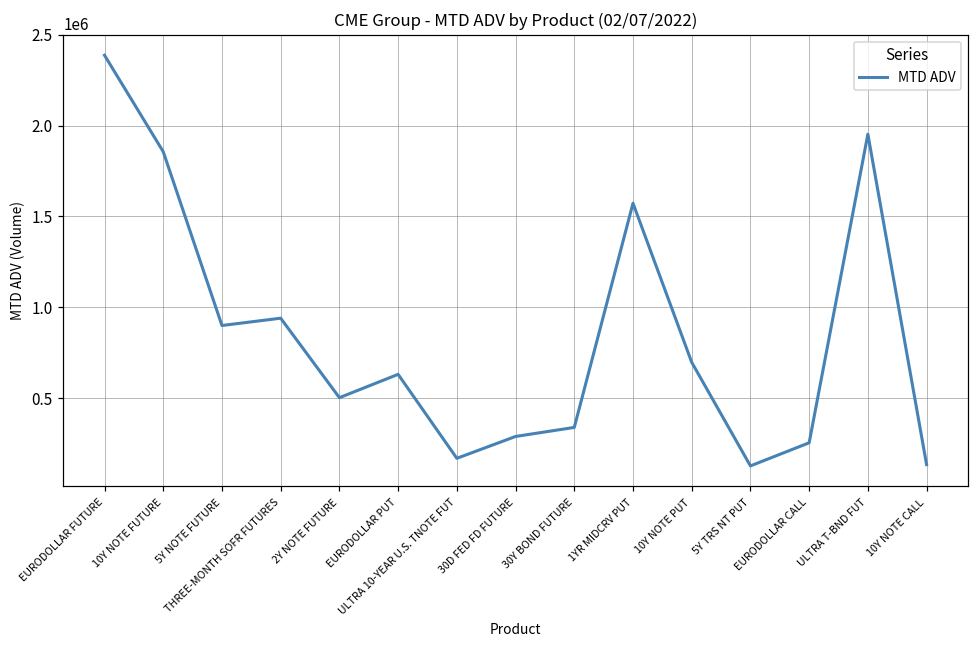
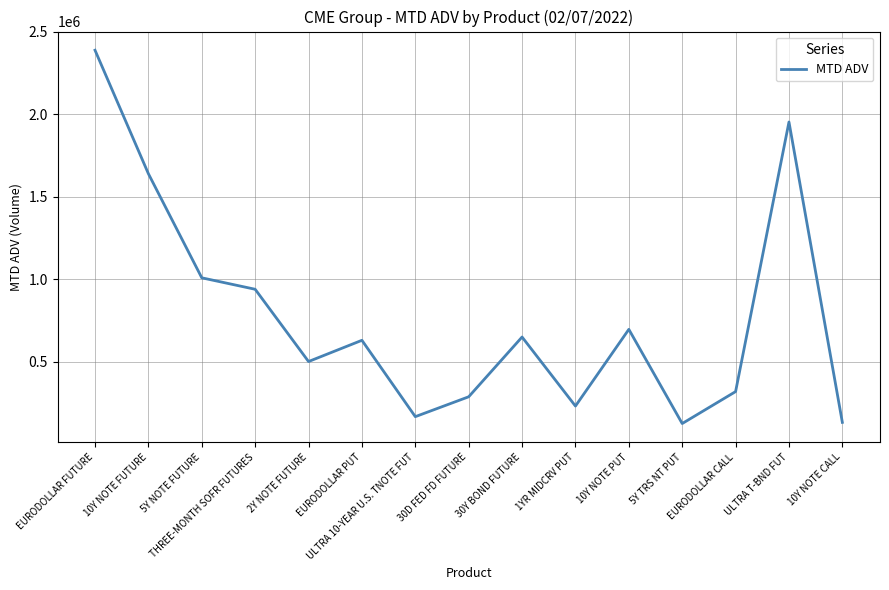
  {
    "EURODOLLAR FUTURE": 2390000,
-   "10Y NOTE FUTURE": 1860000,
-   "5Y NOTE FUTURE": 900000,
+   "10Y NOTE FUTURE": 1640000,
+   "5Y NOTE FUTURE": 1010000,
    "THREE-MONTH SOFR FUTURES": 940000,
    "2Y NOTE FUTURE": 500000,
    "EURODOLLAR PUT": 630000,
    "ULTRA 10-YEAR U.S. TNOTE FUT": 170000,
    "30D FED FD FUTURE": 290000,
-   "30Y BOND FUTURE": 340000,
-   "1YR MIDCRV PUT": 1570000,
+   "30Y BOND FUTURE": 650000,
+   "1YR MIDCRV PUT": 230000,
    "10Y NOTE PUT": 700000,
    "5Y TRS NT PUT": 130000,
-   "EURODOLLAR CALL": 250000,
+   "EURODOLLAR CALL": 320000,
    "ULTRA T-BND FUT": 1950000,
    "10Y NOTE CALL": 130000
  }
